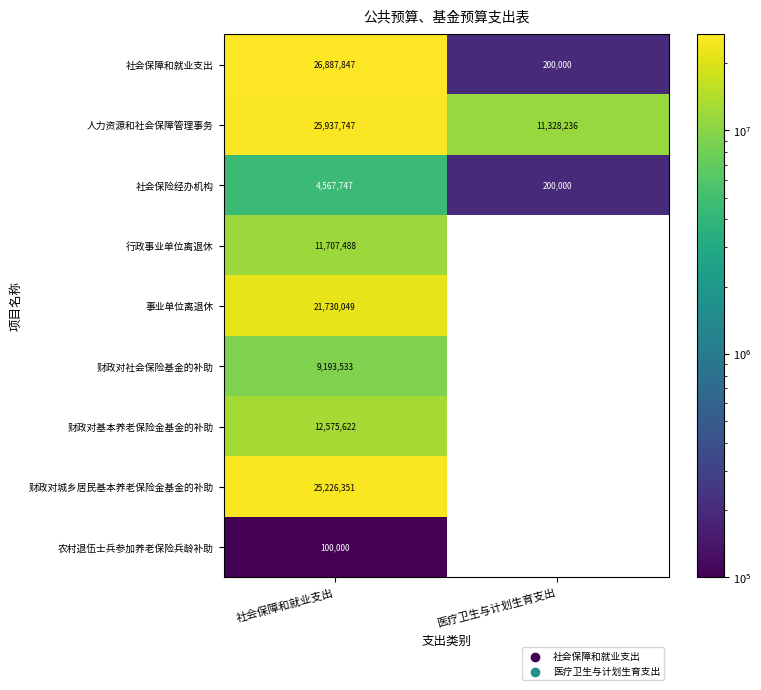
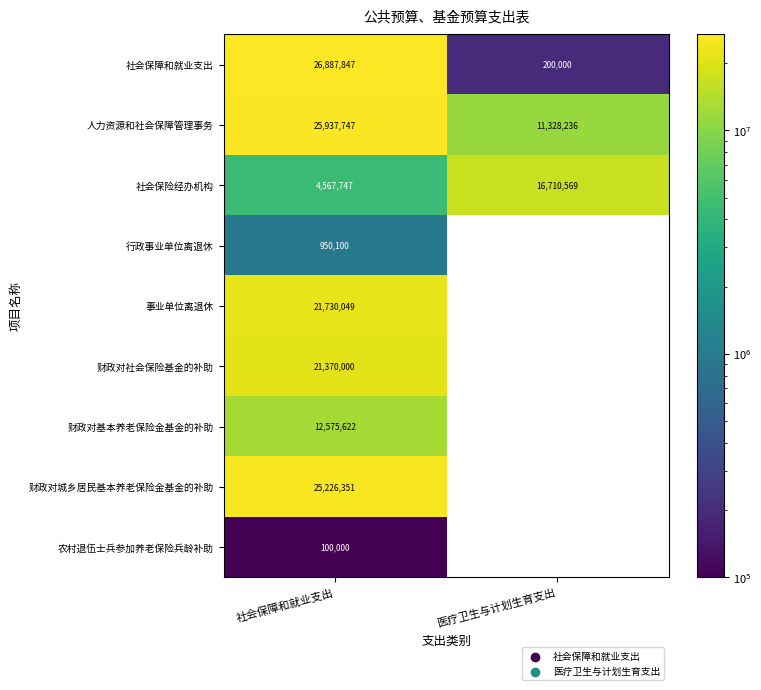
  {
    "社会保障和就业支出": {
      "社会保障和就业支出": "26,887,847",
      "医疗卫生与计划生育支出": "200,000"
    },
    "人力资源和社会保障管理事务": {
      "社会保障和就业支出": "25,937,747",
      "医疗卫生与计划生育支出": "11,328,236"
    },
    "社会保险经办机构": {
      "社会保障和就业支出": "4,567,747",
-     "医疗卫生与计划生育支出": "200,000"
+     "医疗卫生与计划生育支出": "16,710,569"
    },
    "行政事业单位离退休": {
-     "社会保障和就业支出": "11,707,488"
+     "社会保障和就业支出": "950,100"
    },
    "事业单位离退休": {
      "社会保障和就业支出": "21,730,049"
    },
    "财政对社会保险基金的补助": {
-     "社会保障和就业支出": "9,193,533"
+     "社会保障和就业支出": "21,370,000"
    },
    "财政对基本养老保险金基金的补助": {
      "社会保障和就业支出": "12,575,622"
    },
    "财政对城乡居民基本养老保险金基金的补助": {
      "社会保障和就业支出": "25,226,351"
    },
    "农村退伍士兵参加养老保险兵龄补助": {
      "社会保障和就业支出": "100,000"
    }
  }
